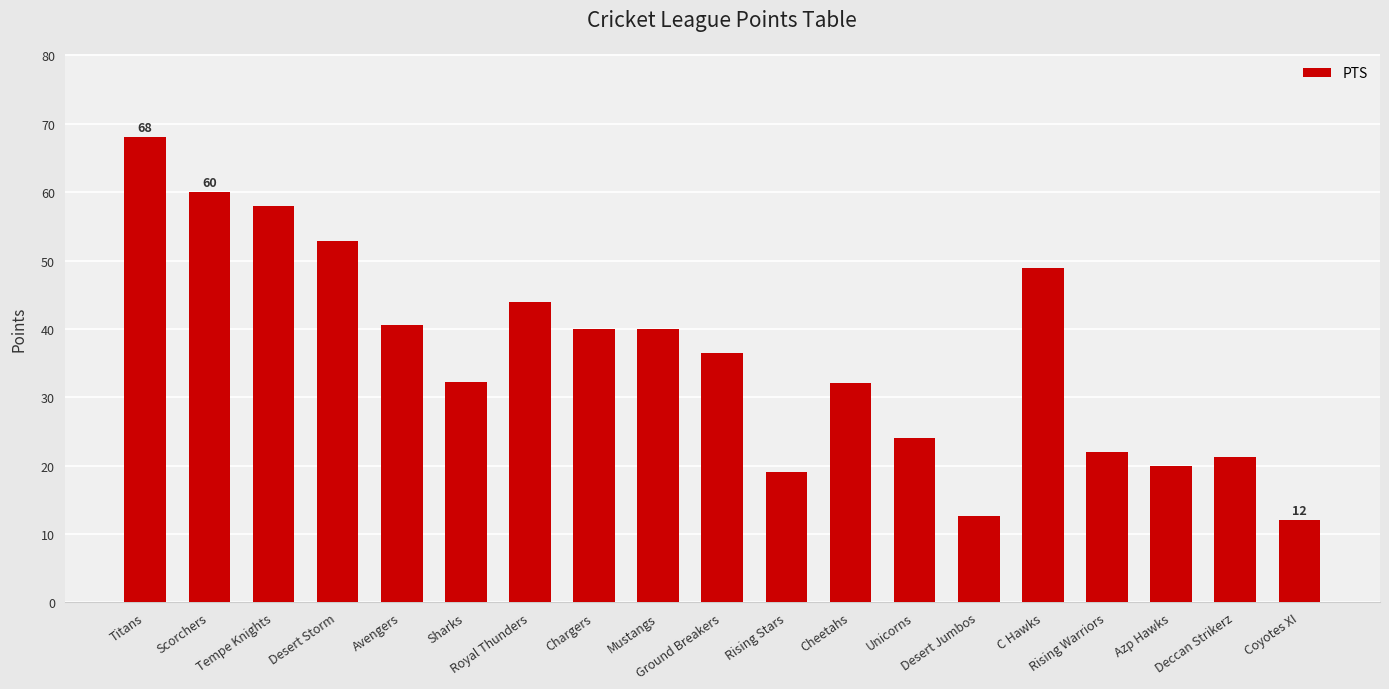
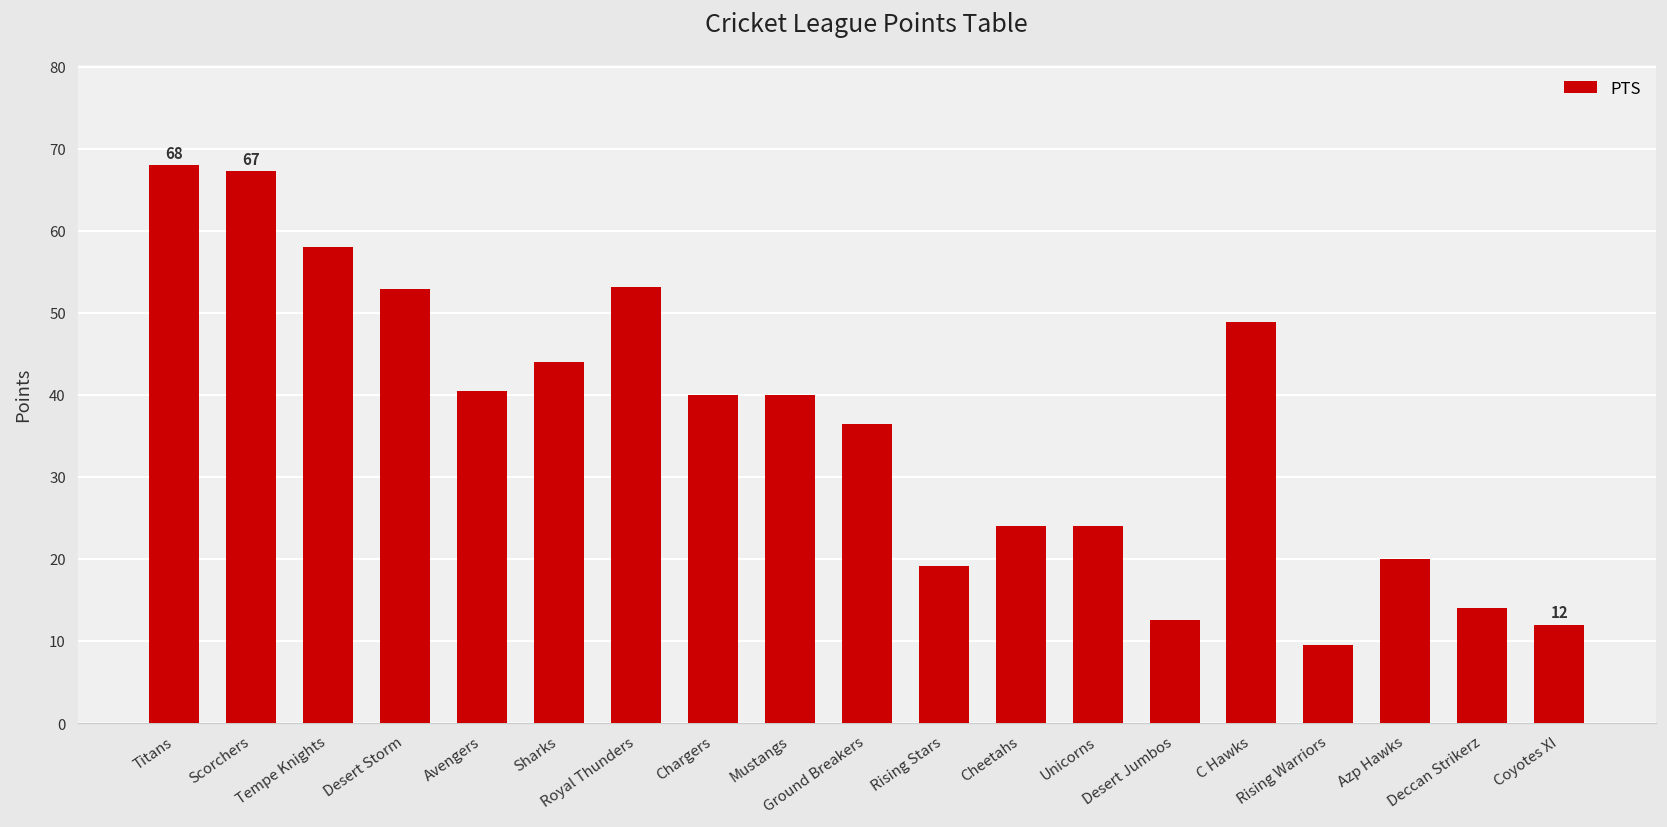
  {
    "Titans": 68,
-   "Scorchers": 60,
-   "Sharks": 32,
-   "Royal Thunders": 44,
-   "Cheetahs": 32,
-   "Rising Warriors": 22,
-   "Deccan Strikerz": 21,
+   "Scorchers": 67,
+   "Sharks": 44,
+   "Royal Thunders": 53,
+   "Cheetahs": 24,
+   "Rising Warriors": 10,
+   "Deccan Strikerz": 14,
    "Coyotes XI": 12
  }
